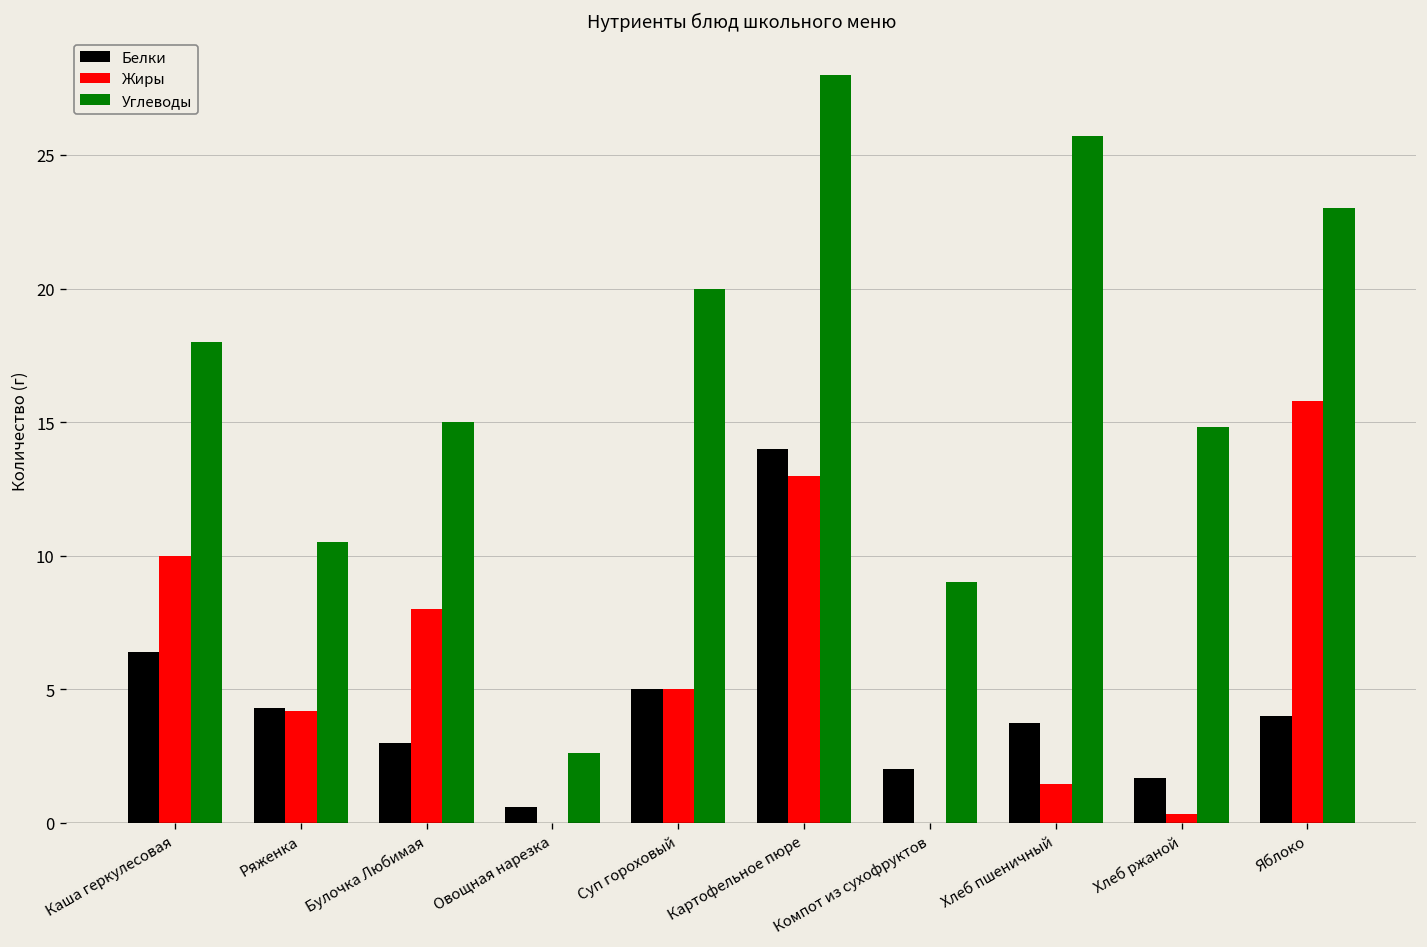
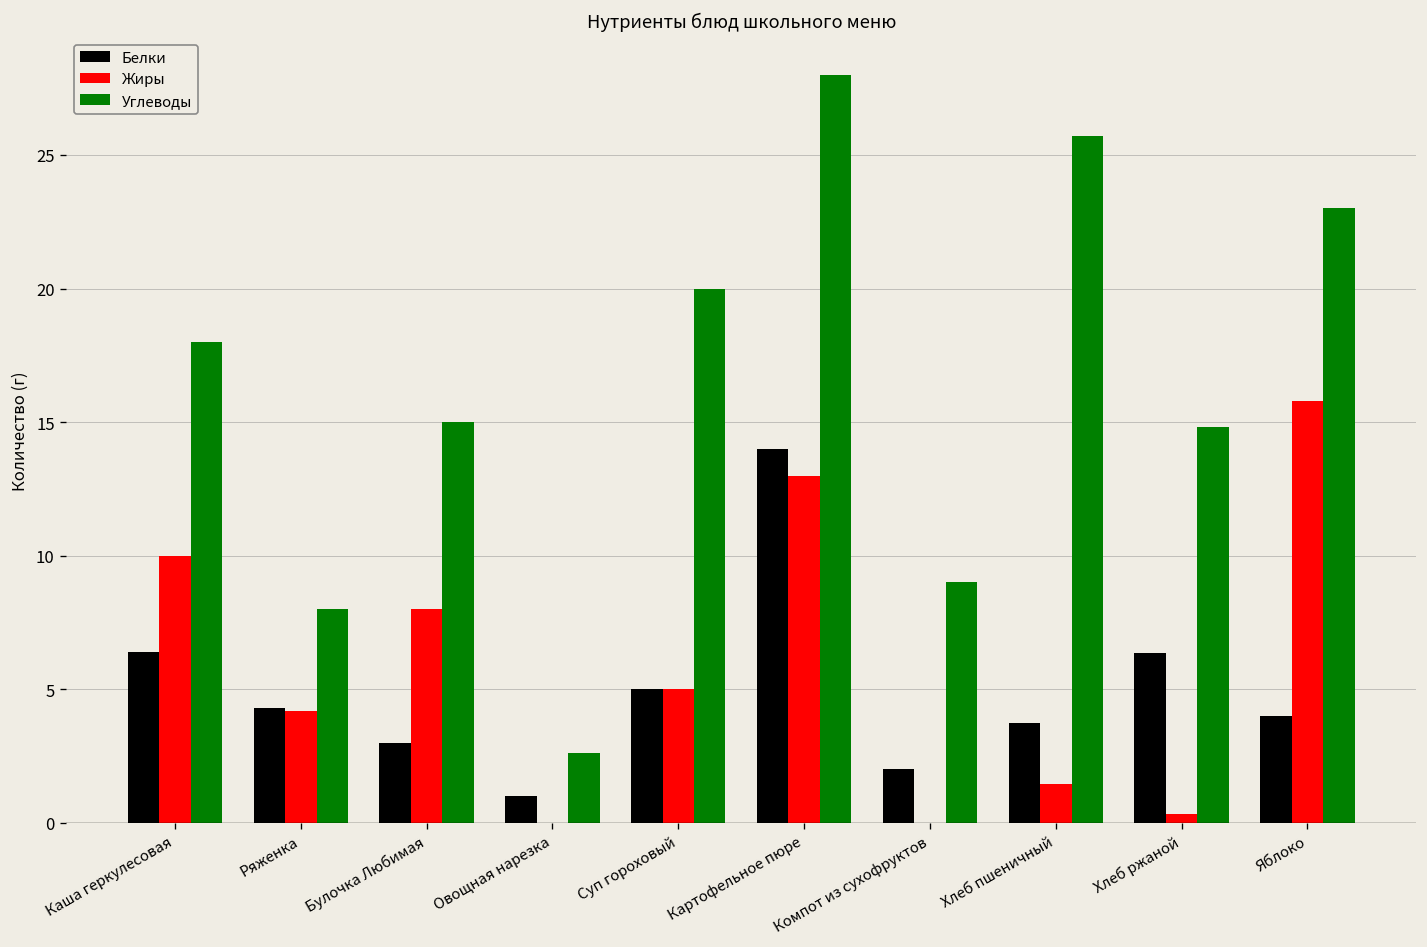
  {
    "Белки": {
      "Каша геркулесовая": 6.4,
      "Ряженка": 4.3,
      "Булочка Любимая": 3.0,
-     "Овощная нарезка": 0.6,
+     "Овощная нарезка": 1.0,
      "Суп гороховый": 5.0,
      "Картофельное пюре": 14.0,
      "Компот из сухофруктов": 2.0,
      "Хлеб пшеничный": 3.8,
-     "Хлеб ржаной": 1.7,
+     "Хлеб ржаной": 6.4,
      "Яблоко": 4.0
    },
    "Жиры": {
      "Каша геркулесовая": 10.0,
      "Ряженка": 4.2,
      "Булочка Любимая": 8.0,
      "Овощная нарезка": 0.0,
      "Суп гороховый": 5.0,
      "Картофельное пюре": 13.0,
      "Компот из сухофруктов": 0.0,
      "Хлеб пшеничный": 1.5,
      "Хлеб ржаной": 0.3,
      "Яблоко": 15.8
    },
    "Углеводы": {
      "Каша геркулесовая": 18.0,
-     "Ряженка": 10.5,
+     "Ряженка": 8.0,
      "Булочка Любимая": 15.0,
      "Овощная нарезка": 2.6,
      "Суп гороховый": 20.0,
      "Картофельное пюре": 28.0,
      "Компот из сухофруктов": 9.0,
      "Хлеб пшеничный": 25.7,
      "Хлеб ржаной": 14.8,
      "Яблоко": 23.0
    }
  }
